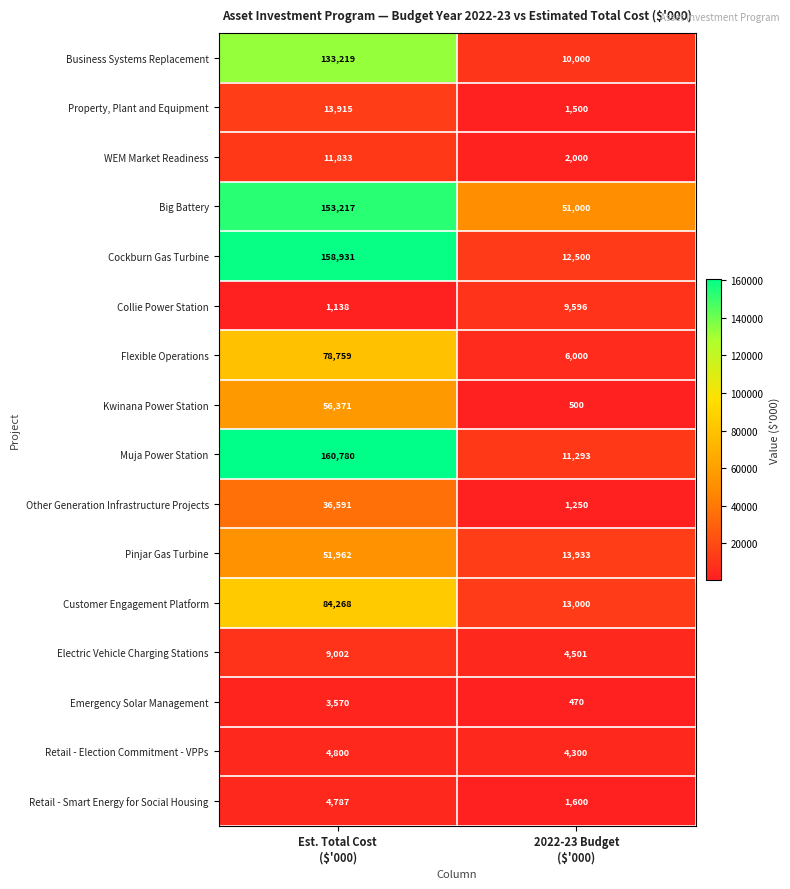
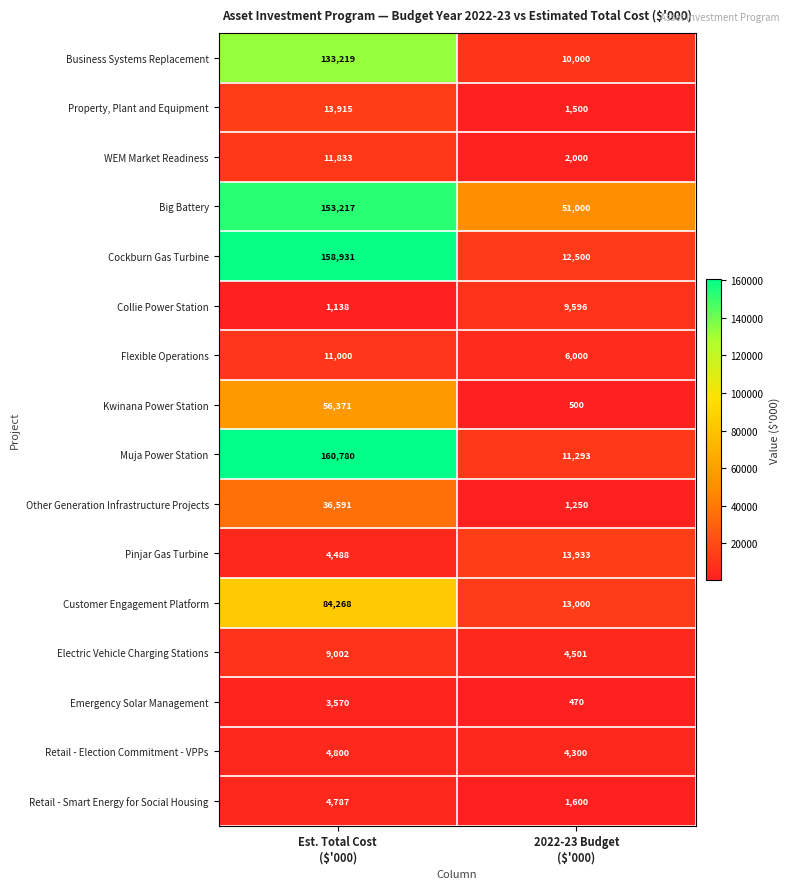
  {
    "Business Systems Replacement": {
      "Est. Total Cost ($'000)": "133,219",
      "2022-23 Budget ($'000)": "10,000"
    },
    "Property, Plant and Equipment": {
      "Est. Total Cost ($'000)": "13,915",
      "2022-23 Budget ($'000)": "1,500"
    },
    "WEM Market Readiness": {
      "Est. Total Cost ($'000)": "11,833",
      "2022-23 Budget ($'000)": "2,000"
    },
    "Big Battery": {
      "Est. Total Cost ($'000)": "153,217",
      "2022-23 Budget ($'000)": "51,000"
    },
    "Cockburn Gas Turbine": {
      "Est. Total Cost ($'000)": "158,931",
      "2022-23 Budget ($'000)": "12,500"
    },
    "Collie Power Station": {
      "Est. Total Cost ($'000)": "1,138",
      "2022-23 Budget ($'000)": "9,596"
    },
    "Flexible Operations": {
-     "Est. Total Cost ($'000)": "78,759",
+     "Est. Total Cost ($'000)": "11,000",
      "2022-23 Budget ($'000)": "6,000"
    },
    "Kwinana Power Station": {
      "Est. Total Cost ($'000)": "56,371",
      "2022-23 Budget ($'000)": "500"
    },
    "Muja Power Station": {
      "Est. Total Cost ($'000)": "160,780",
      "2022-23 Budget ($'000)": "11,293"
    },
    "Other Generation Infrastructure Projects": {
      "Est. Total Cost ($'000)": "36,591",
      "2022-23 Budget ($'000)": "1,250"
    },
    "Pinjar Gas Turbine": {
-     "Est. Total Cost ($'000)": "51,962",
+     "Est. Total Cost ($'000)": "4,488",
      "2022-23 Budget ($'000)": "13,933"
    },
    "Customer Engagement Platform": {
      "Est. Total Cost ($'000)": "84,268",
      "2022-23 Budget ($'000)": "13,000"
    },
    "Electric Vehicle Charging Stations": {
      "Est. Total Cost ($'000)": "9,002",
      "2022-23 Budget ($'000)": "4,501"
    },
    "Emergency Solar Management": {
      "Est. Total Cost ($'000)": "3,570",
      "2022-23 Budget ($'000)": "470"
    },
    "Retail - Election Commitment - VPPs": {
      "Est. Total Cost ($'000)": "4,800",
      "2022-23 Budget ($'000)": "4,300"
    },
    "Retail - Smart Energy for Social Housing": {
      "Est. Total Cost ($'000)": "4,787",
      "2022-23 Budget ($'000)": "1,600"
    }
  }
